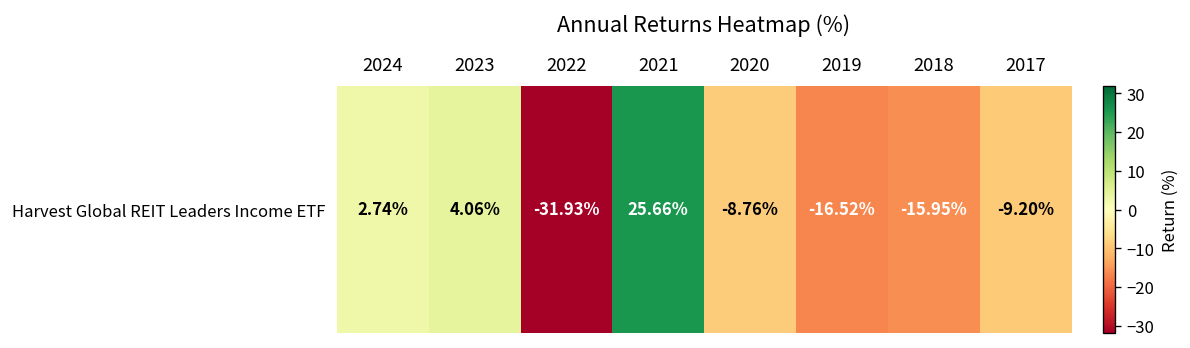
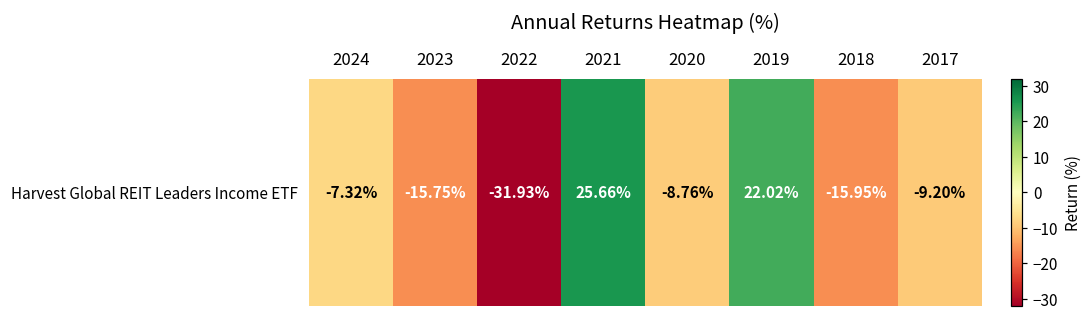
  {
    "Harvest Global REIT Leaders Income ETF": {
-     "2024": "2.74%",
-     "2023": "4.06%",
+     "2024": "-7.32%",
+     "2023": "-15.75%",
      "2022": "-31.93%",
      "2021": "25.66%",
      "2020": "-8.76%",
-     "2019": "-16.52%",
+     "2019": "22.02%",
      "2018": "-15.95%",
      "2017": "-9.20%"
    }
  }
